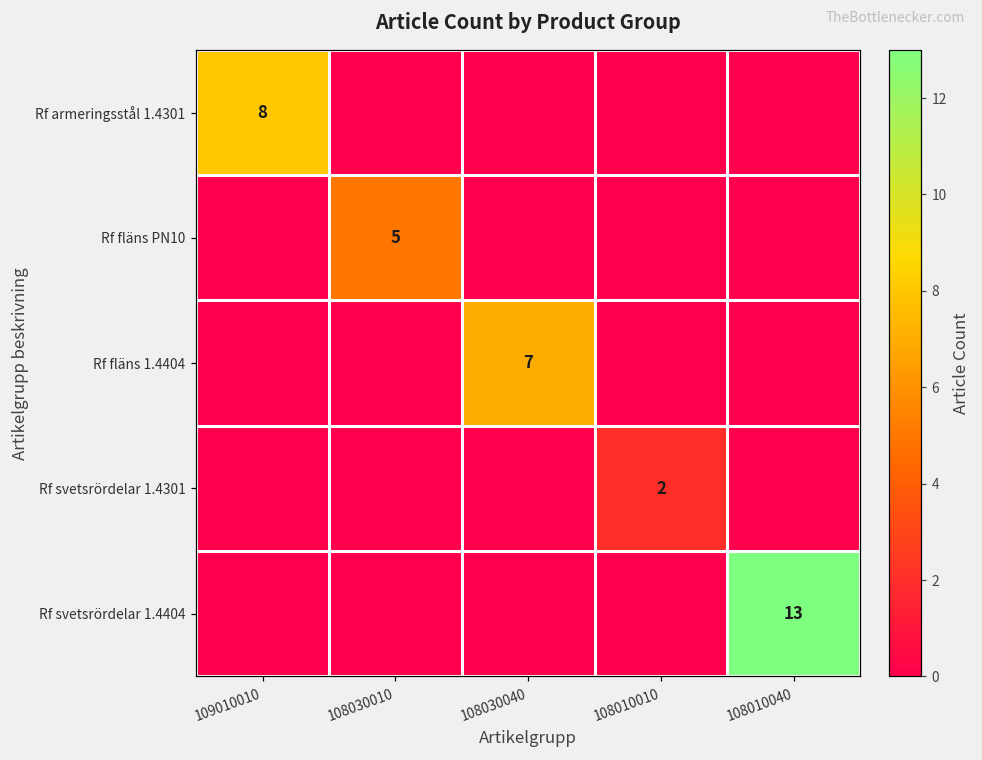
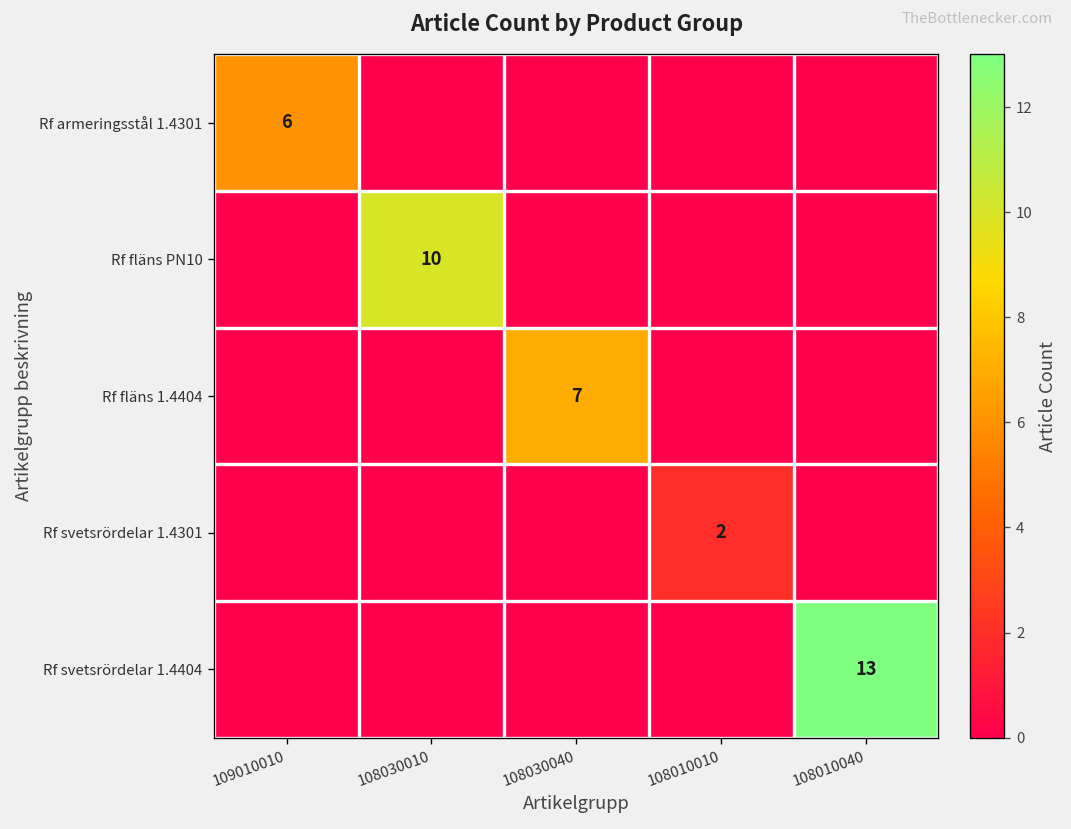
  {
    "Rf armeringsstål 1.4301": {
-     "109010010": 8
+     "109010010": 6
    },
    "Rf fläns PN10": {
-     "108030010": 5
+     "108030010": 10
    },
    "Rf fläns 1.4404": {
      "108030040": 7
    },
    "Rf svetsrördelar 1.4301": {
      "108010010": 2
    },
    "Rf svetsrördelar 1.4404": {
      "108010040": 13
    }
  }
